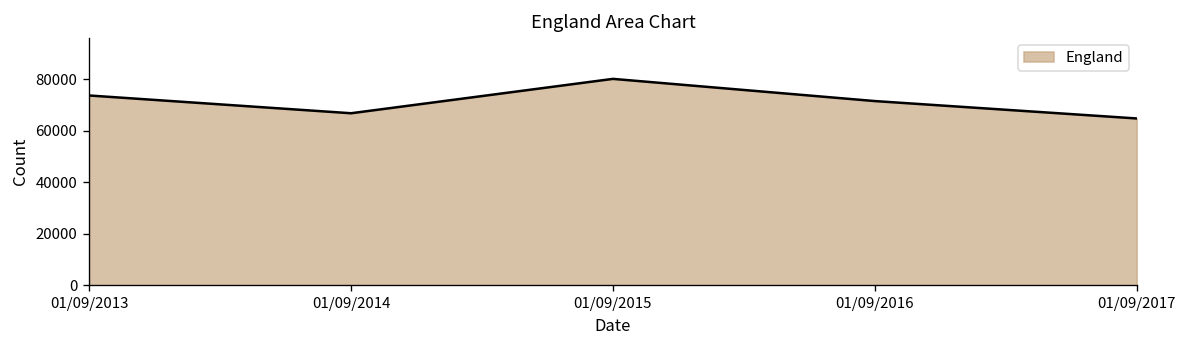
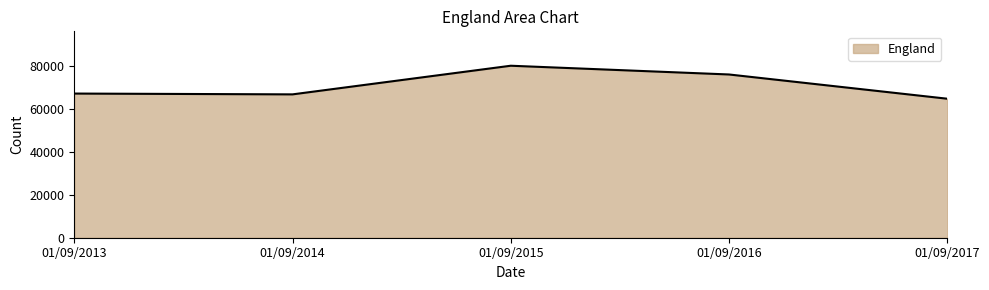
  {
-   "01/09/2013": 74000,
+   "01/09/2013": 67000,
    "01/09/2014": 67000,
    "01/09/2015": 80000,
-   "01/09/2016": 72000,
+   "01/09/2016": 76000,
    "01/09/2017": 65000
  }
